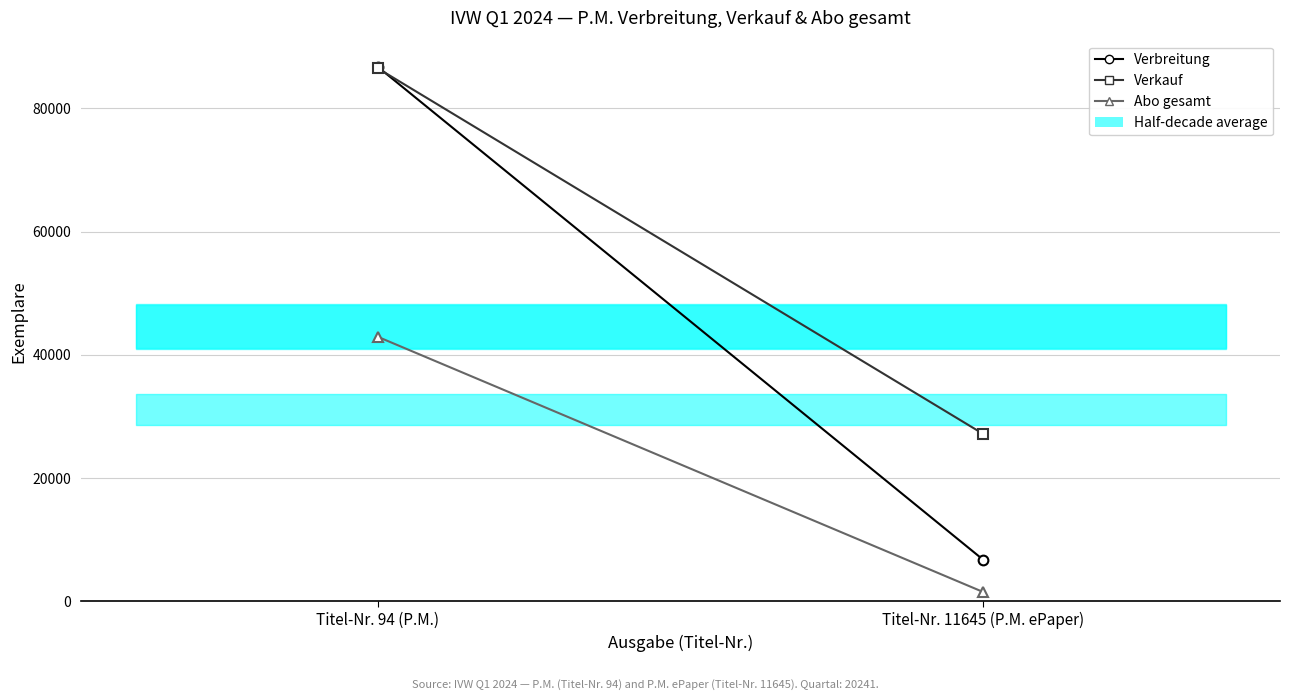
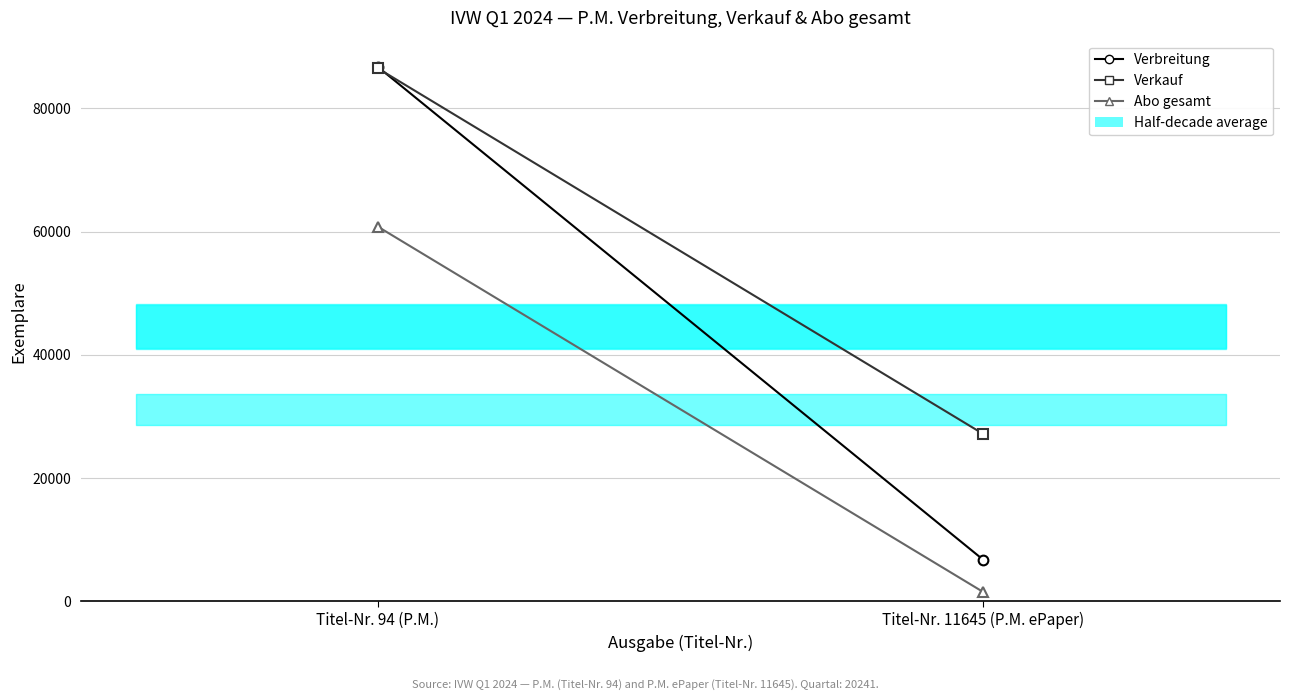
  {
    "Verbreitung": {
      "Titel-Nr. 11645 (P.M. ePaper)": 7000
    },
    "Verkauf": {
      "Titel-Nr. 11645 (P.M. ePaper)": 27000
    },
    "Abo gesamt": {
-     "Titel-Nr. 94 (P.M.)": 43000,
+     "Titel-Nr. 94 (P.M.)": 61000,
      "Titel-Nr. 11645 (P.M. ePaper)": 2000
    }
  }
